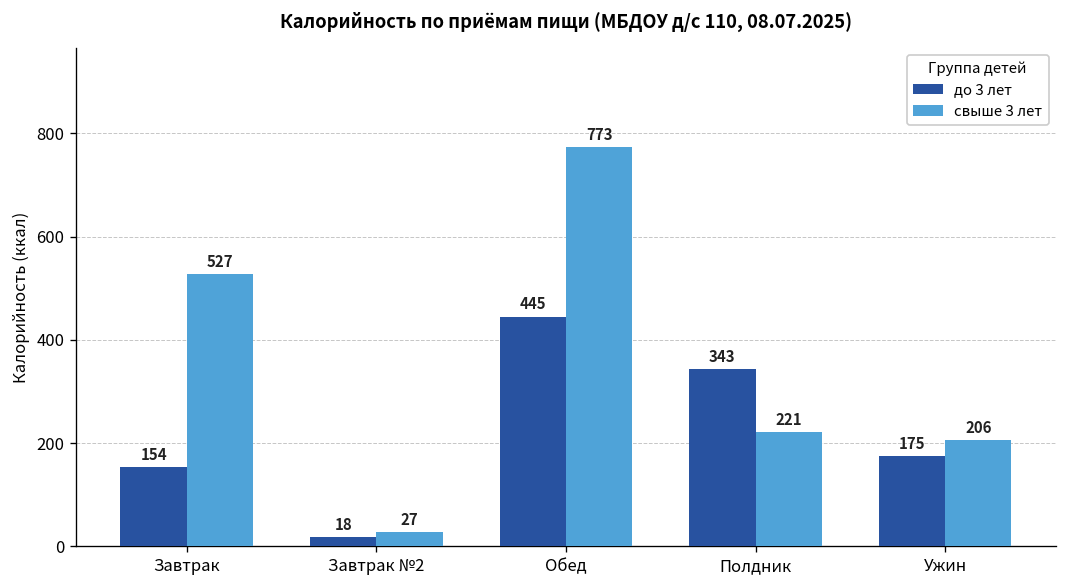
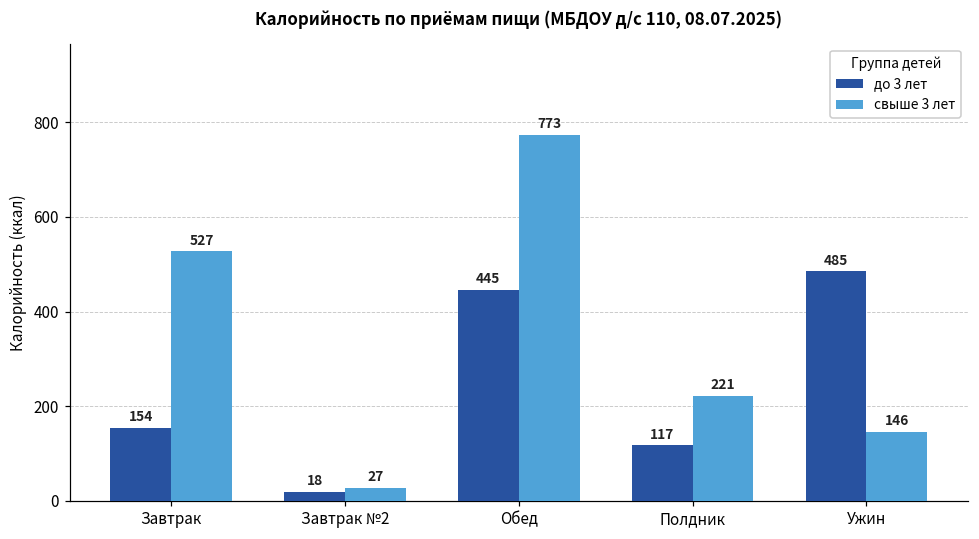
  {
    "до 3 лет": {
      "Завтрак": 154,
      "Завтрак №2": 18,
      "Обед": 445,
-     "Полдник": 343,
-     "Ужин": 175
+     "Полдник": 117,
+     "Ужин": 485
    },
    "свыше 3 лет": {
      "Завтрак": 527,
      "Завтрак №2": 27,
      "Обед": 773,
      "Полдник": 221,
-     "Ужин": 206
+     "Ужин": 146
    }
  }
